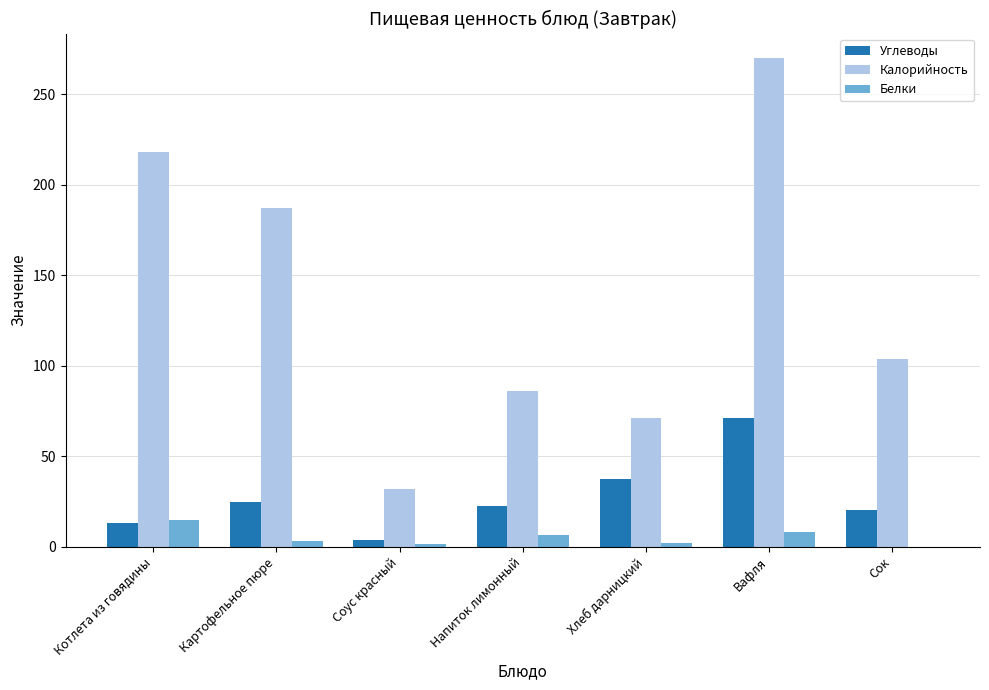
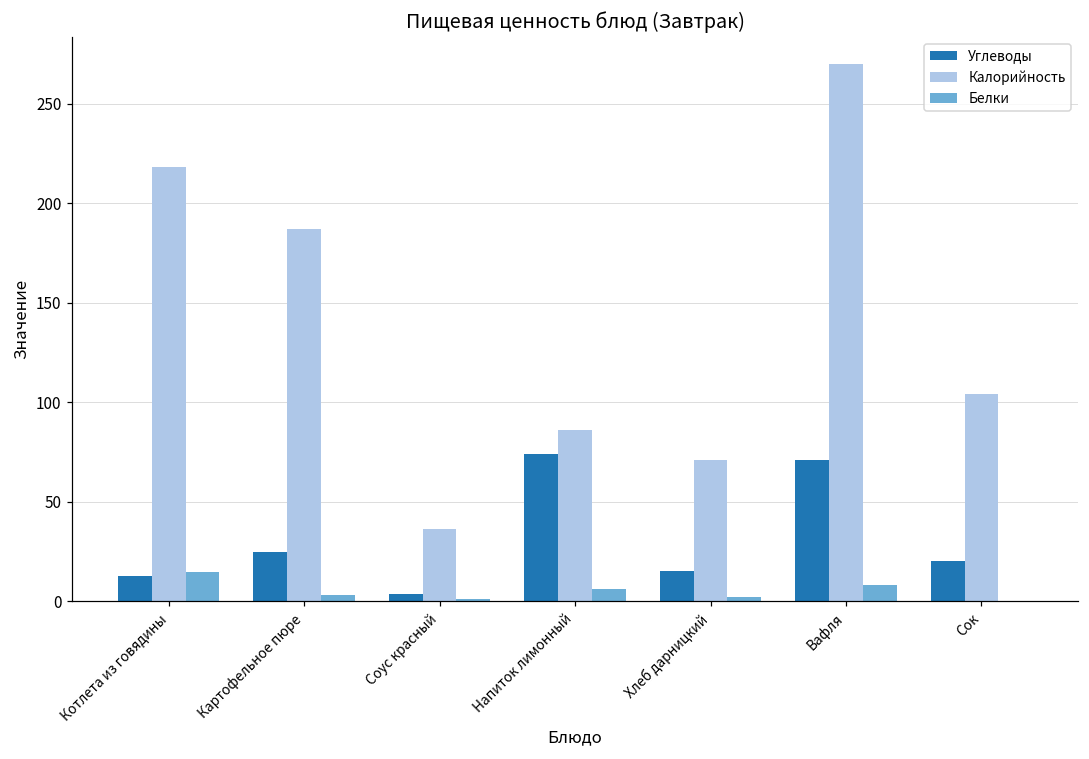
  {
    "Углеводы": {
      "Котлета из говядины": 13,
      "Картофельное пюре": 25,
      "Соус красный": 4,
-     "Напиток лимонный": 23,
-     "Хлеб дарницкий": 38,
+     "Напиток лимонный": 74,
+     "Хлеб дарницкий": 15,
      "Вафля": 71,
      "Сок": 20
    },
    "Калорийность": {
      "Котлета из говядины": 218,
      "Картофельное пюре": 187,
-     "Соус красный": 32,
+     "Соус красный": 36,
      "Напиток лимонный": 86,
      "Хлеб дарницкий": 71,
      "Вафля": 270,
      "Сок": 104
    },
    "Белки": {
      "Котлета из говядины": 15,
      "Картофельное пюре": 3,
      "Напиток лимонный": 6,
      "Хлеб дарницкий": 2,
      "Вафля": 8,
      "Сок": 0
    }
  }
